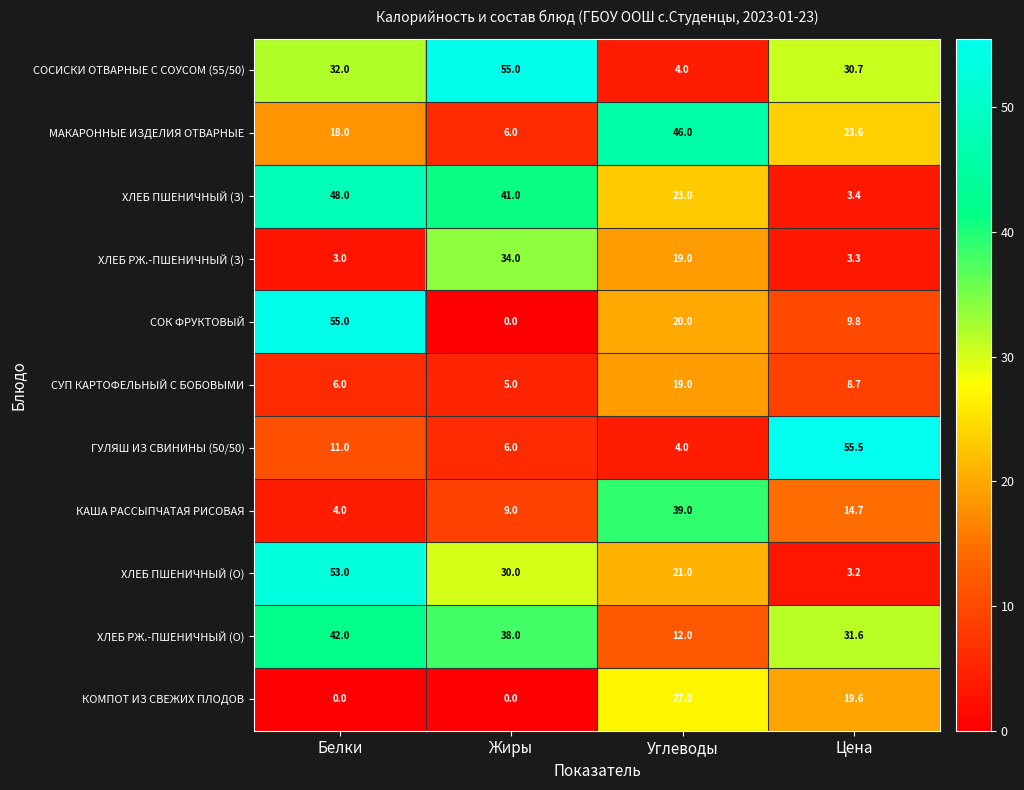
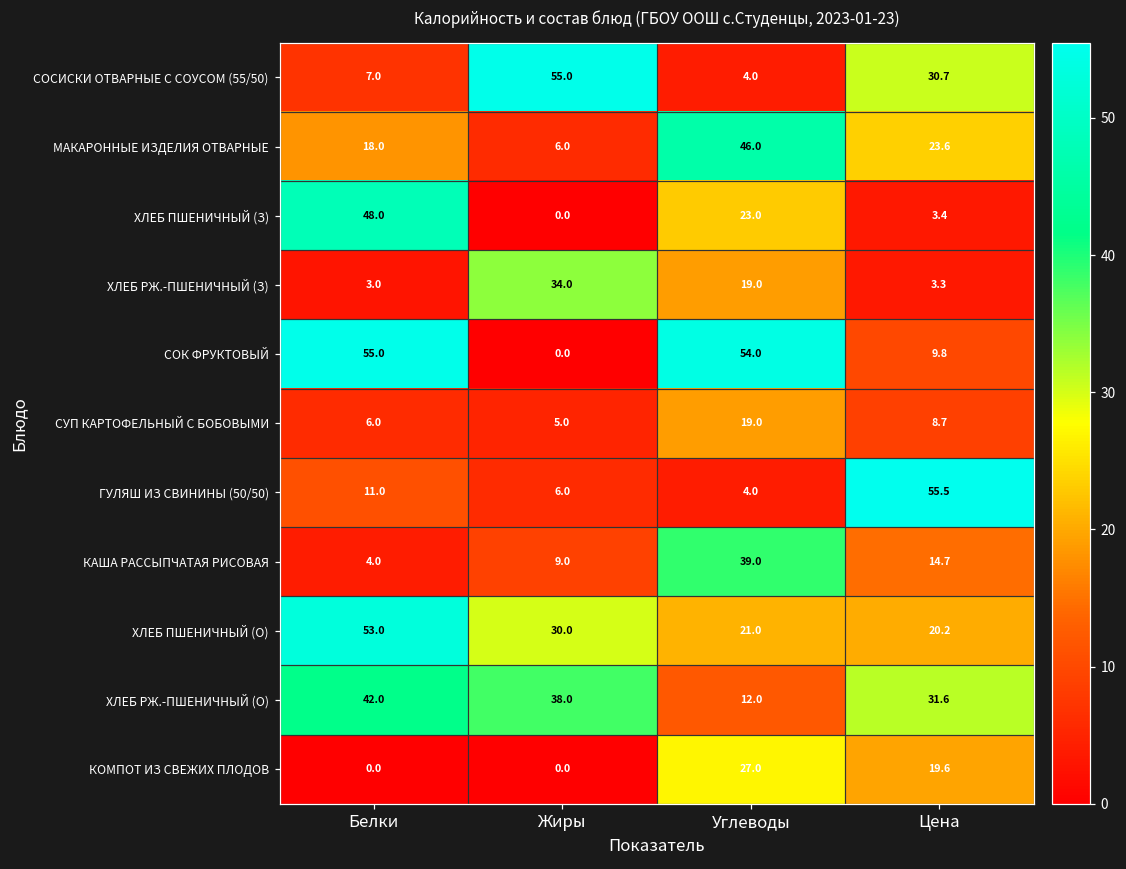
  {
    "СОСИСКИ ОТВАРНЫЕ С СОУСОМ (55/50)": {
-     "Белки": 32.0,
+     "Белки": 7.0,
      "Жиры": 55.0,
      "Углеводы": 4.0,
      "Цена": 30.7
    },
    "МАКАРОННЫЕ ИЗДЕЛИЯ ОТВАРНЫЕ": {
      "Белки": 18.0,
      "Жиры": 6.0,
      "Углеводы": 46.0,
      "Цена": 23.6
    },
    "ХЛЕБ ПШЕНИЧНЫЙ (З)": {
      "Белки": 48.0,
-     "Жиры": 41.0,
+     "Жиры": 0.0,
      "Углеводы": 23.0,
      "Цена": 3.4
    },
    "ХЛЕБ РЖ.-ПШЕНИЧНЫЙ (З)": {
      "Белки": 3.0,
      "Жиры": 34.0,
      "Углеводы": 19.0,
      "Цена": 3.3
    },
    "СОК ФРУКТОВЫЙ": {
      "Белки": 55.0,
      "Жиры": 0.0,
-     "Углеводы": 20.0,
+     "Углеводы": 54.0,
      "Цена": 9.8
    },
    "СУП КАРТОФЕЛЬНЫЙ С БОБОВЫМИ": {
      "Белки": 6.0,
      "Жиры": 5.0,
      "Углеводы": 19.0,
      "Цена": 8.7
    },
    "ГУЛЯШ ИЗ СВИНИНЫ (50/50)": {
      "Белки": 11.0,
      "Жиры": 6.0,
      "Углеводы": 4.0,
      "Цена": 55.5
    },
    "КАША РАССЫПЧАТАЯ РИСОВАЯ": {
      "Белки": 4.0,
      "Жиры": 9.0,
      "Углеводы": 39.0,
      "Цена": 14.7
    },
    "ХЛЕБ ПШЕНИЧНЫЙ (О)": {
      "Белки": 53.0,
      "Жиры": 30.0,
      "Углеводы": 21.0,
-     "Цена": 3.2
+     "Цена": 20.2
    },
    "ХЛЕБ РЖ.-ПШЕНИЧНЫЙ (О)": {
      "Белки": 42.0,
      "Жиры": 38.0,
      "Углеводы": 12.0,
      "Цена": 31.6
    },
    "КОМПОТ ИЗ СВЕЖИХ ПЛОДОВ": {
      "Белки": 0.0,
      "Жиры": 0.0,
      "Углеводы": 27.0,
      "Цена": 19.6
    }
  }
